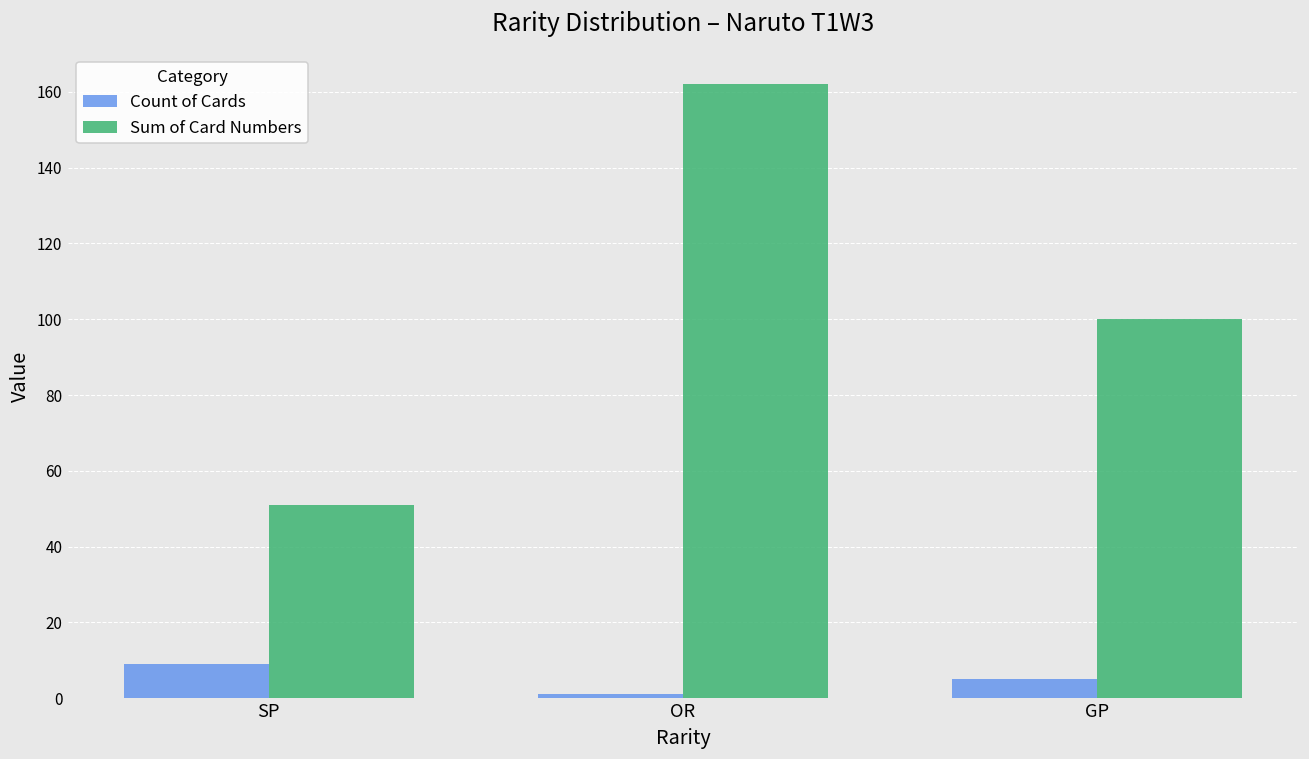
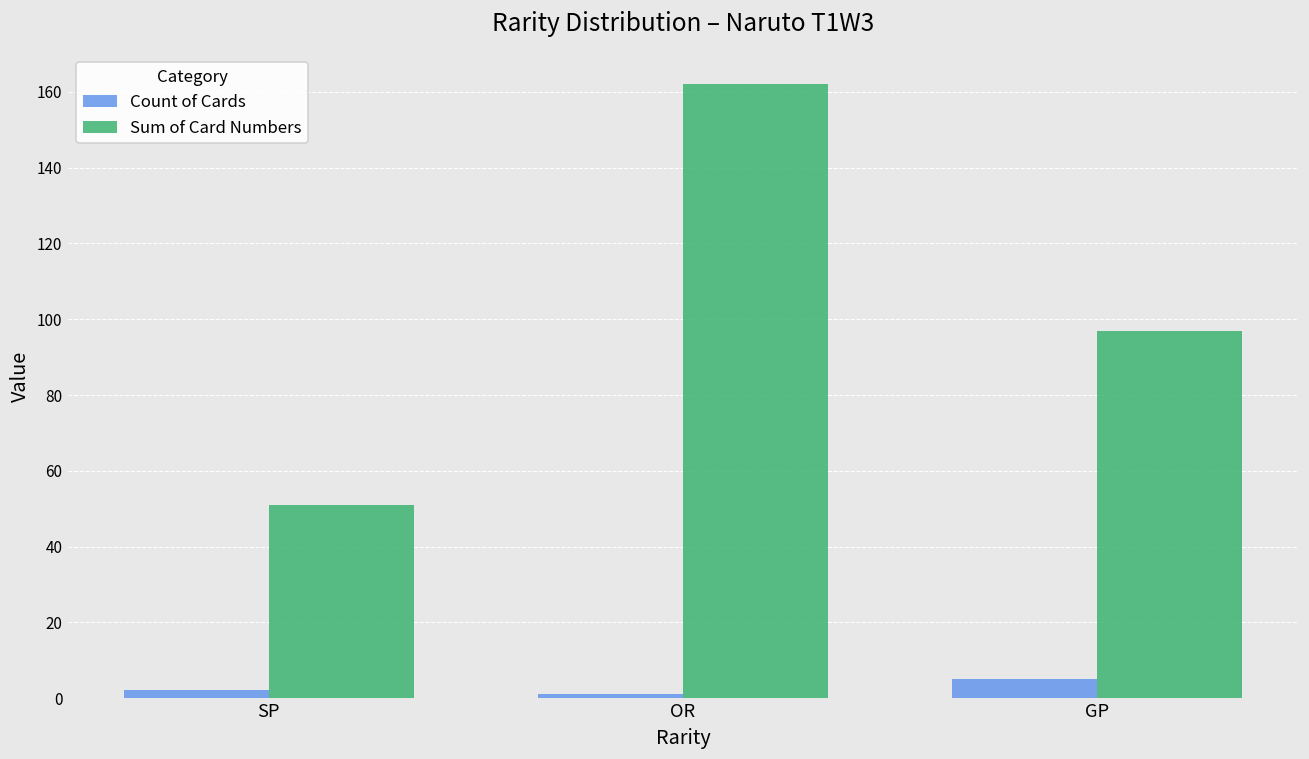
  {
    "Count of Cards": {
-     "SP": 9,
+     "SP": 2,
      "OR": 1,
      "GP": 5
    },
    "Sum of Card Numbers": {
      "SP": 51,
      "OR": 162,
-     "GP": 100
+     "GP": 97
    }
  }
